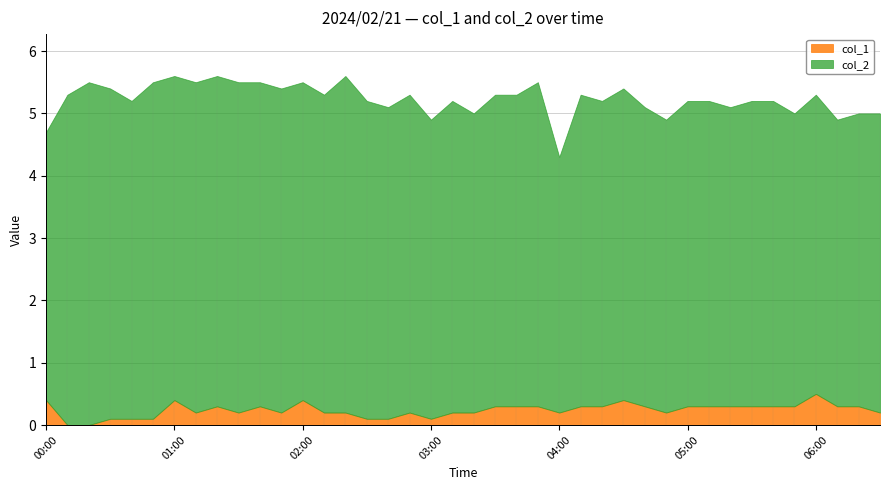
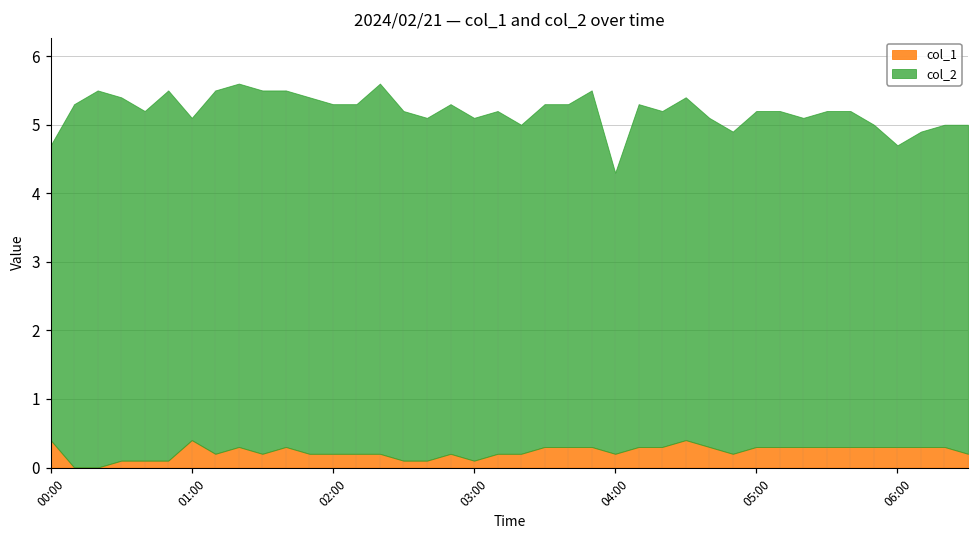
  {
    "col_1": {
      "00:00": 0.4,
      "01:00": 0.4,
-     "02:00": 0.4,
+     "02:00": 0.2,
      "03:00": 0.1,
      "04:00": 0.2,
      "05:00": 0.3,
-     "06:00": 0.5
+     "06:00": 0.3
    },
    "col_2": {
      "00:00": 4.3,
-     "01:00": 5.2,
+     "01:00": 4.7,
      "02:00": 5.1,
-     "03:00": 4.8,
+     "03:00": 5.0,
      "04:00": 4.1,
      "05:00": 4.9,
-     "06:00": 4.8
+     "06:00": 4.4
    }
  }
